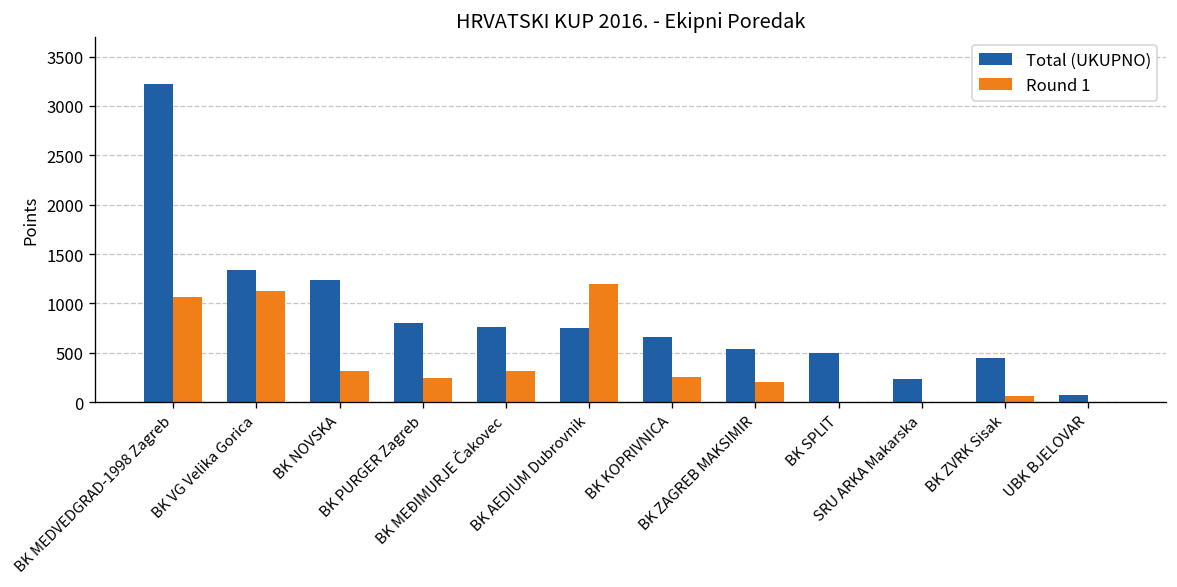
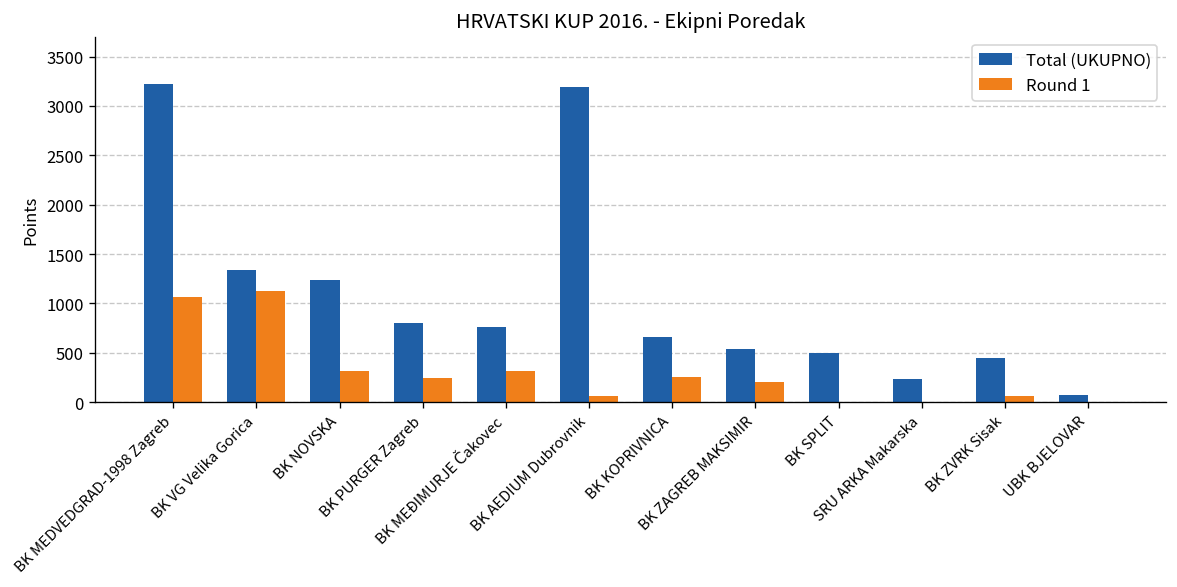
  {
    "Total (UKUPNO)": {
      "BK MEDVEDGRAD-1998 Zagreb": 3200,
      "BK VG Velika Gorica": 1300,
      "BK NOVSKA": 1200,
      "BK PURGER Zagreb": 800,
      "BK MEĐIMURJE Čakovec": 800,
-     "BK AEDIUM Dubrovnik": 700,
+     "BK AEDIUM Dubrovnik": 3200,
      "BK KOPRIVNICA": 700,
      "BK ZAGREB MAKSIMIR": 500,
      "BK SPLIT": 500,
      "SRU ARKA Makarska": 200,
      "BK ZVRK Sisak": 500,
      "UBK BJELOVAR": 100
    },
    "Round 1": {
      "BK MEDVEDGRAD-1998 Zagreb": 1100,
      "BK VG Velika Gorica": 1100,
      "BK NOVSKA": 300,
      "BK PURGER Zagreb": 200,
      "BK MEĐIMURJE Čakovec": 300,
-     "BK AEDIUM Dubrovnik": 1200,
+     "BK AEDIUM Dubrovnik": 100,
      "BK KOPRIVNICA": 300,
      "BK ZAGREB MAKSIMIR": 200,
      "BK SPLIT": 0,
      "SRU ARKA Makarska": 0,
      "BK ZVRK Sisak": 100,
      "UBK BJELOVAR": 0
    }
  }
